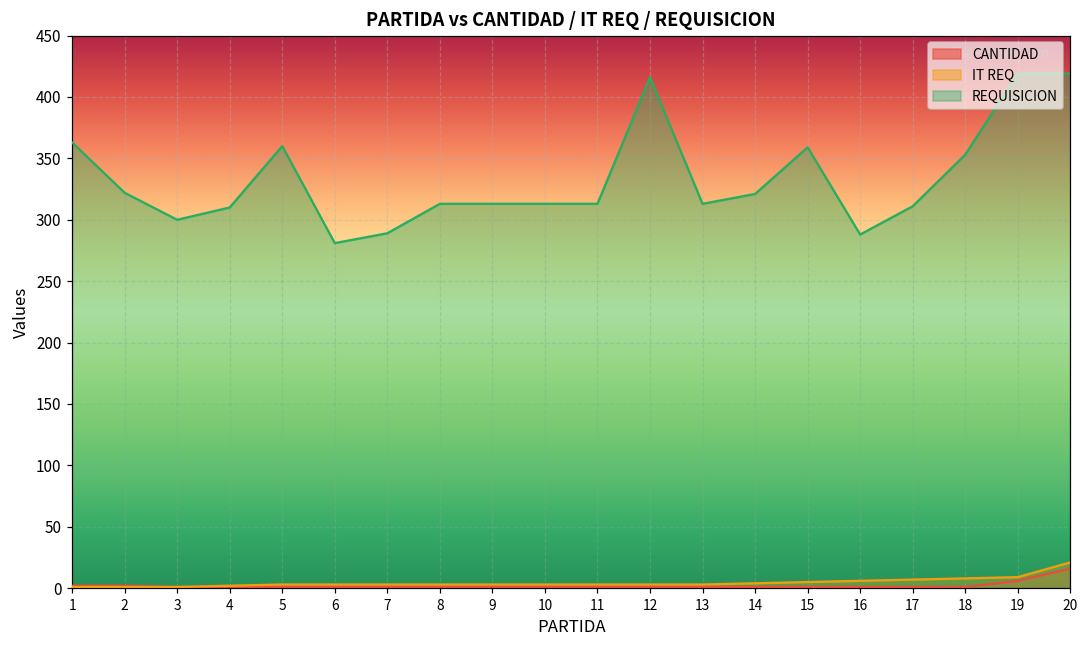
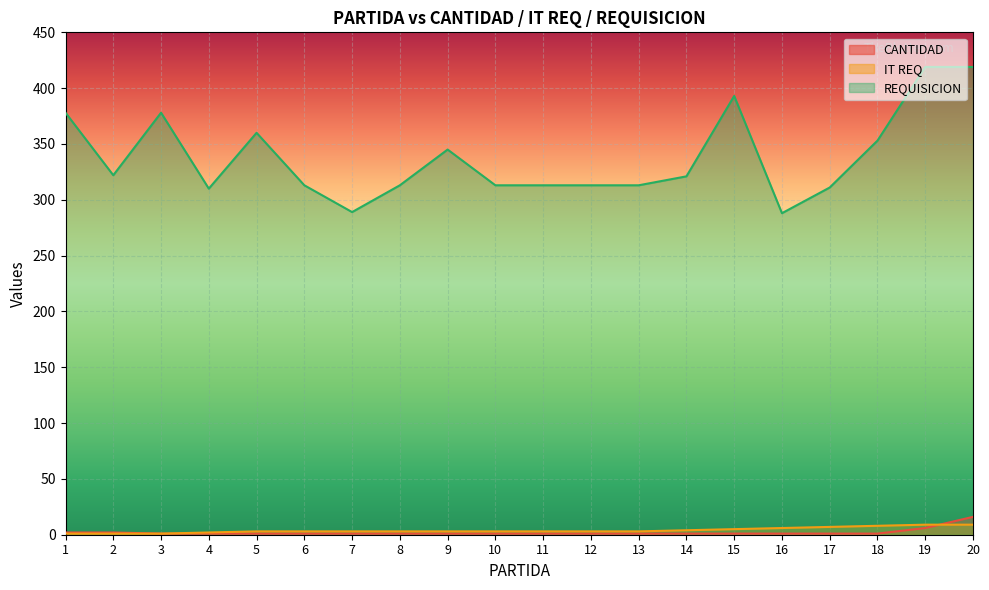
  {
    "CANTIDAD": {
      "14": 1,
      "15": 1,
      "16": 1,
      "17": 1,
      "18": 1,
      "19": 6,
      "20": 16
    },
    "IT REQ": {
      "14": 4,
      "15": 5,
      "16": 6,
      "17": 7,
      "18": 8,
      "19": 9,
-     "20": 21
+     "20": 9
    },
    "REQUISICION": {
-     "1": 363,
+     "1": 378,
      "2": 322,
-     "3": 300,
+     "3": 378,
      "4": 310,
      "5": 360,
-     "6": 281,
+     "6": 313,
      "7": 289,
      "8": 313,
-     "9": 313,
+     "9": 345,
      "10": 313,
      "11": 313,
-     "12": 416,
+     "12": 313,
      "13": 313,
      "14": 321,
-     "15": 359,
+     "15": 393,
      "16": 288,
      "17": 311,
      "18": 353,
      "20": 419
    }
  }
